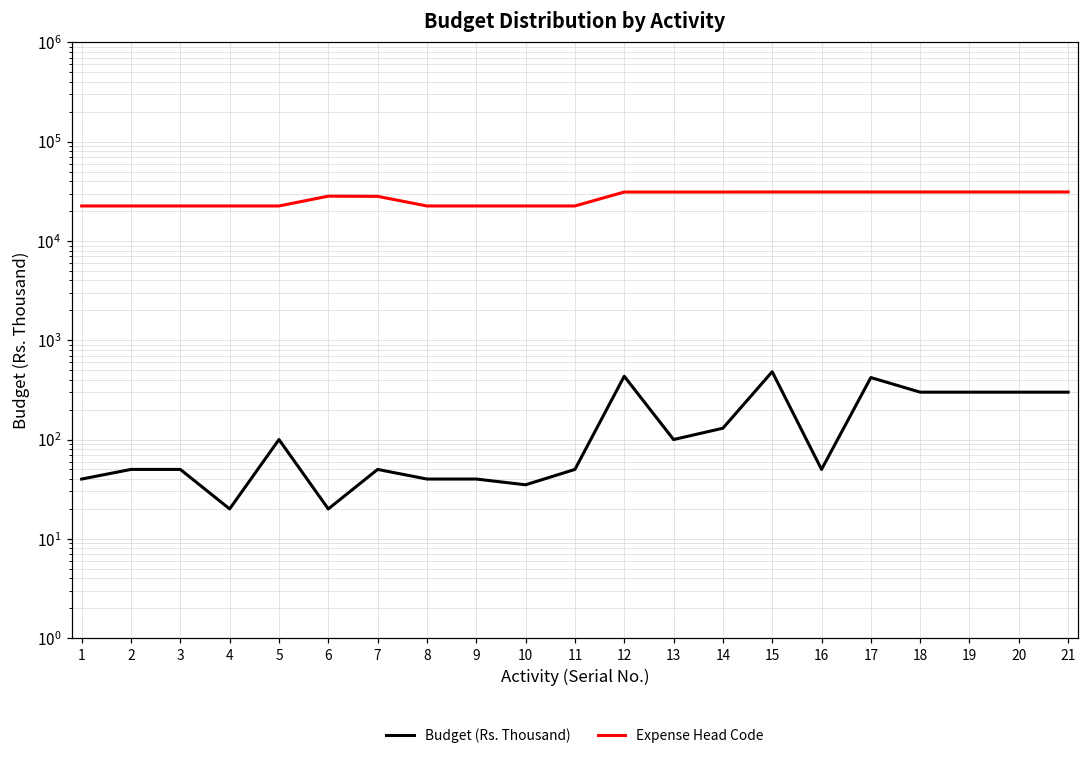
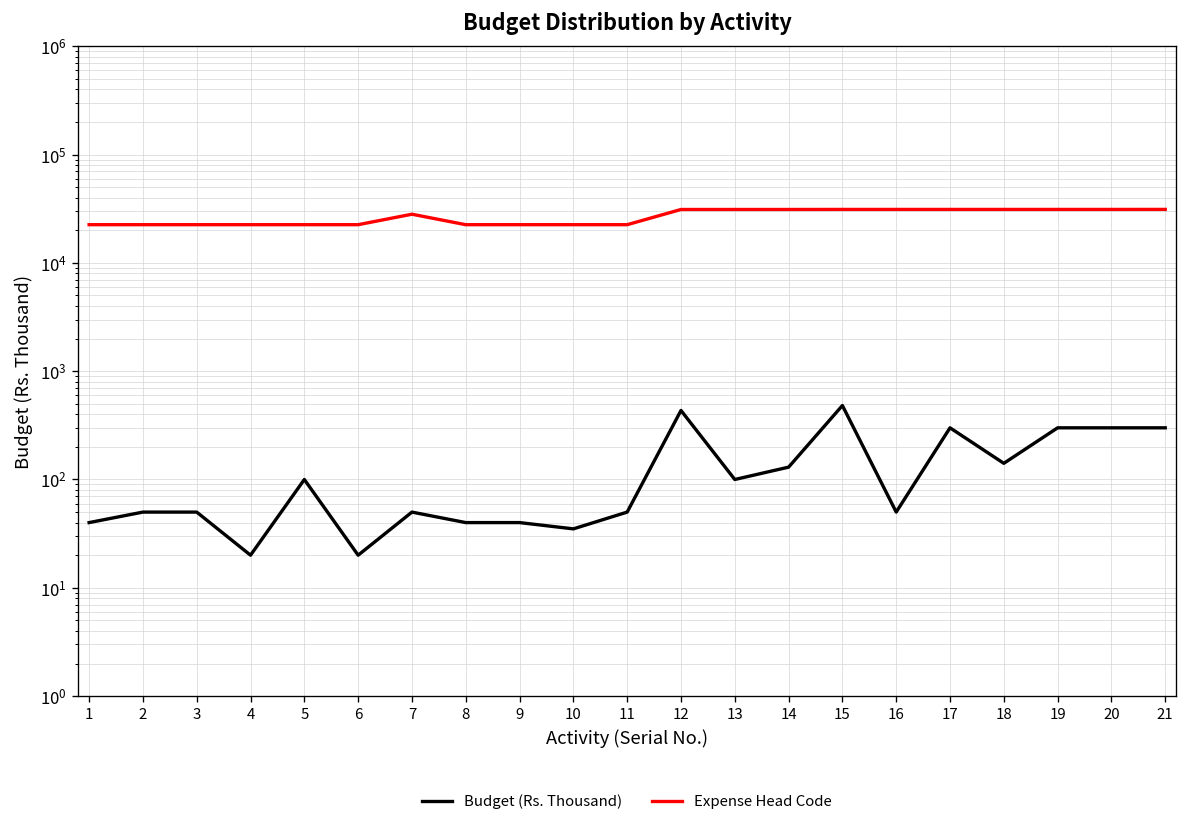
  {
    "Budget (Rs. Thousand)": {
      "1": 40,
      "2": 50,
      "3": 50,
      "4": 20,
      "5": 100,
      "6": 20,
      "7": 50,
      "8": 40,
      "9": 40,
      "10": 35,
      "11": 50,
      "12": 400,
      "13": 100,
      "14": 130,
      "15": 500,
      "16": 50,
-     "17": 400,
-     "18": 300,
+     "17": 300,
+     "18": 140,
      "19": 300,
      "20": 300,
      "21": 300
    },
    "Expense Head Code": {
      "1": 23000,
      "2": 23000,
      "3": 23000,
      "4": 23000,
      "5": 23000,
-     "6": 28000,
+     "6": 23000,
      "7": 28000,
      "8": 23000,
      "9": 23000,
      "10": 23000,
      "11": 23000,
      "12": 31000,
      "13": 31000,
      "14": 31000,
      "15": 31000,
      "16": 31000,
      "17": 31000,
      "18": 31000,
      "19": 31000,
      "20": 31000,
      "21": 31000
    }
  }
